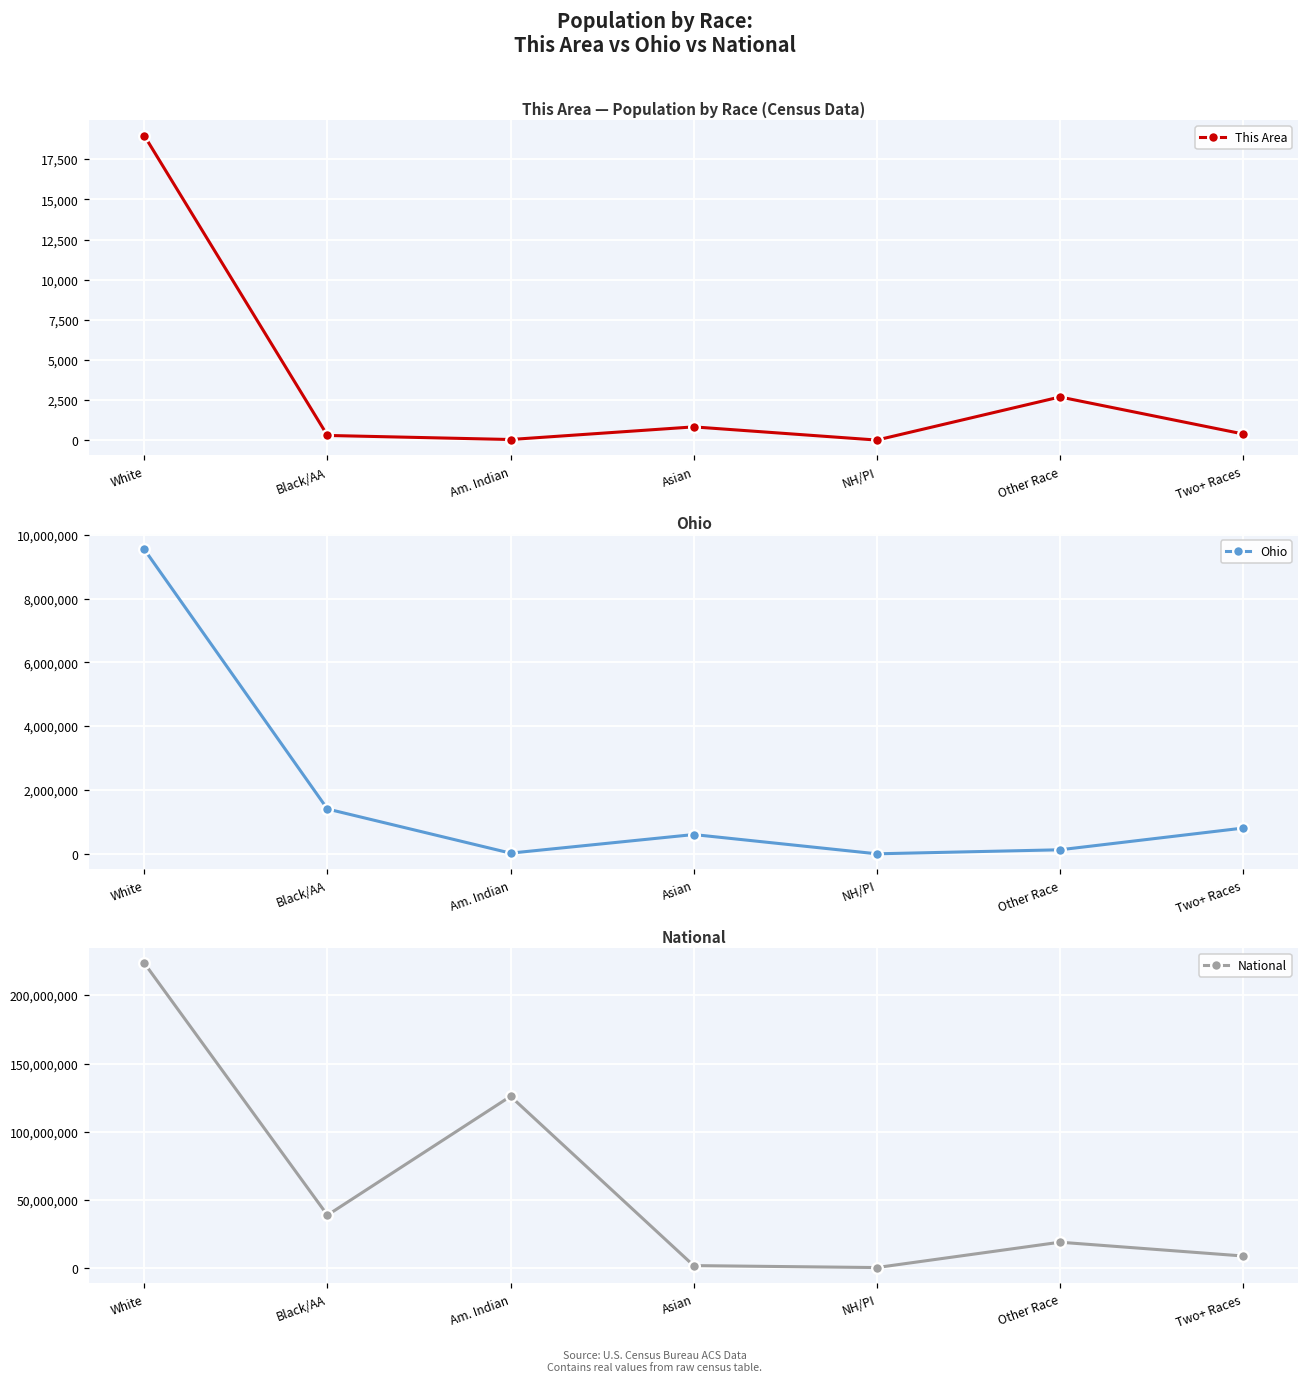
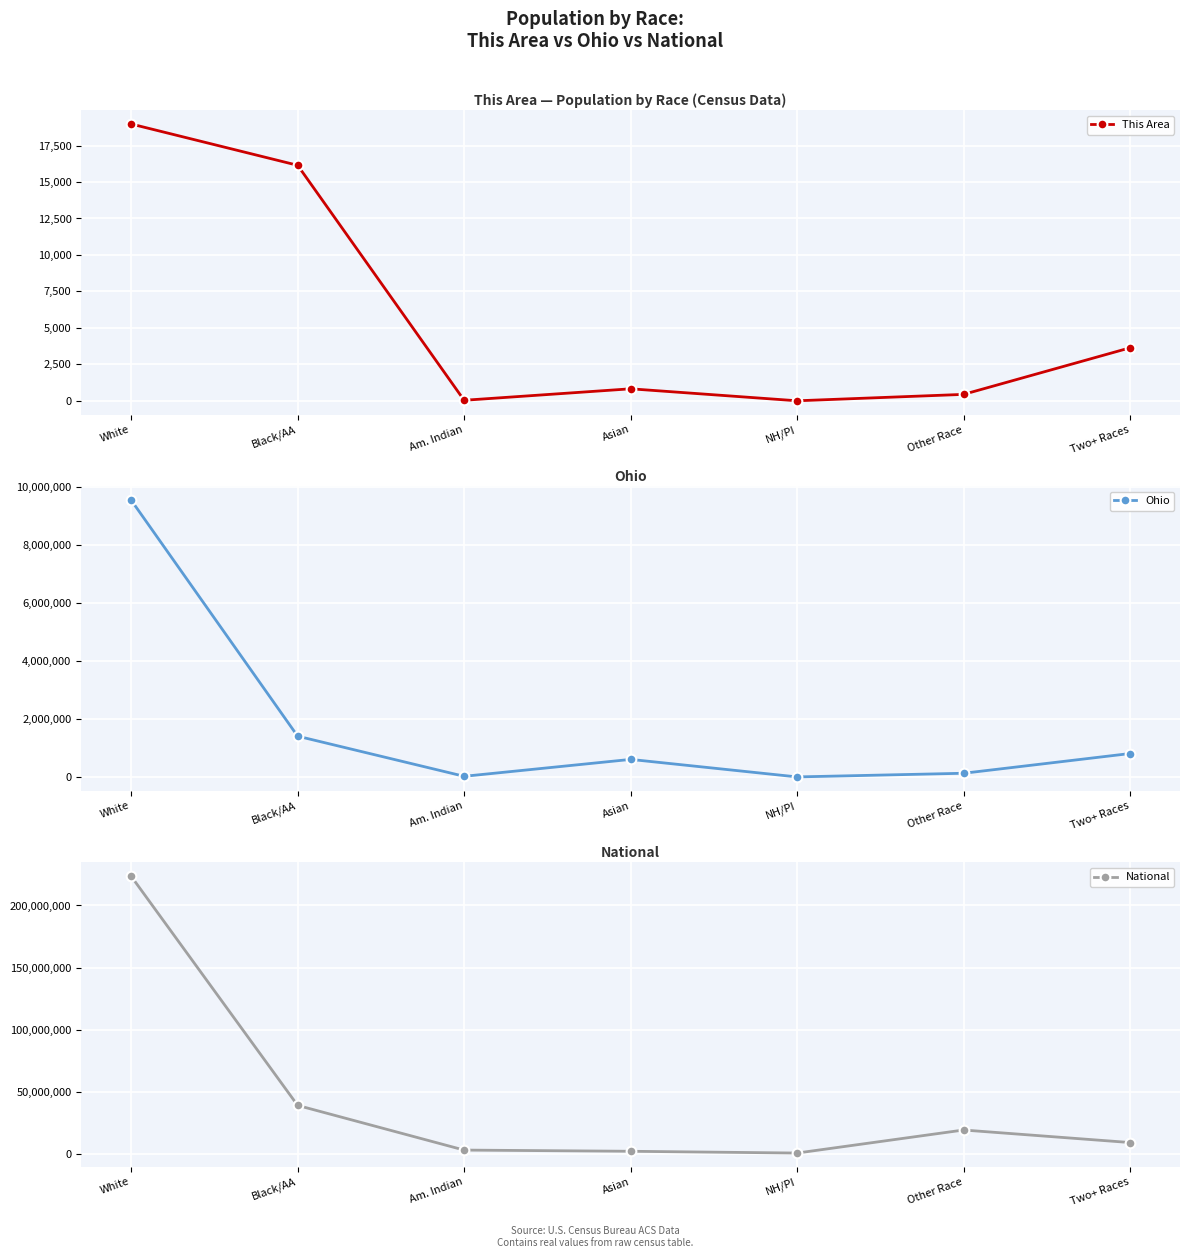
  {
    "This Area — Population by Race (Census Data)": {
      "White": "19,000",
-     "Black/AA": "300",
+     "Black/AA": "16,100",
      "Am. Indian": "0",
      "Asian": "800",
      "NH/PI": "0",
-     "Other Race": "2,700",
-     "Two+ Races": "400"
+     "Other Race": "400",
+     "Two+ Races": "3,600"
    },
    "Ohio": {
      "White": "9,500,000",
      "Black/AA": "1,400,000",
      "Am. Indian": "0",
      "Asian": "600,000",
      "NH/PI": "0",
      "Other Race": "100,000",
      "Two+ Races": "800,000"
    },
    "National": {
      "White": "224,000,000",
      "Black/AA": "39,000,000",
-     "Am. Indian": "126,000,000",
+     "Am. Indian": "3,000,000",
      "Asian": "2,000,000",
      "NH/PI": "1,000,000",
      "Other Race": "19,000,000",
      "Two+ Races": "9,000,000"
    }
  }
